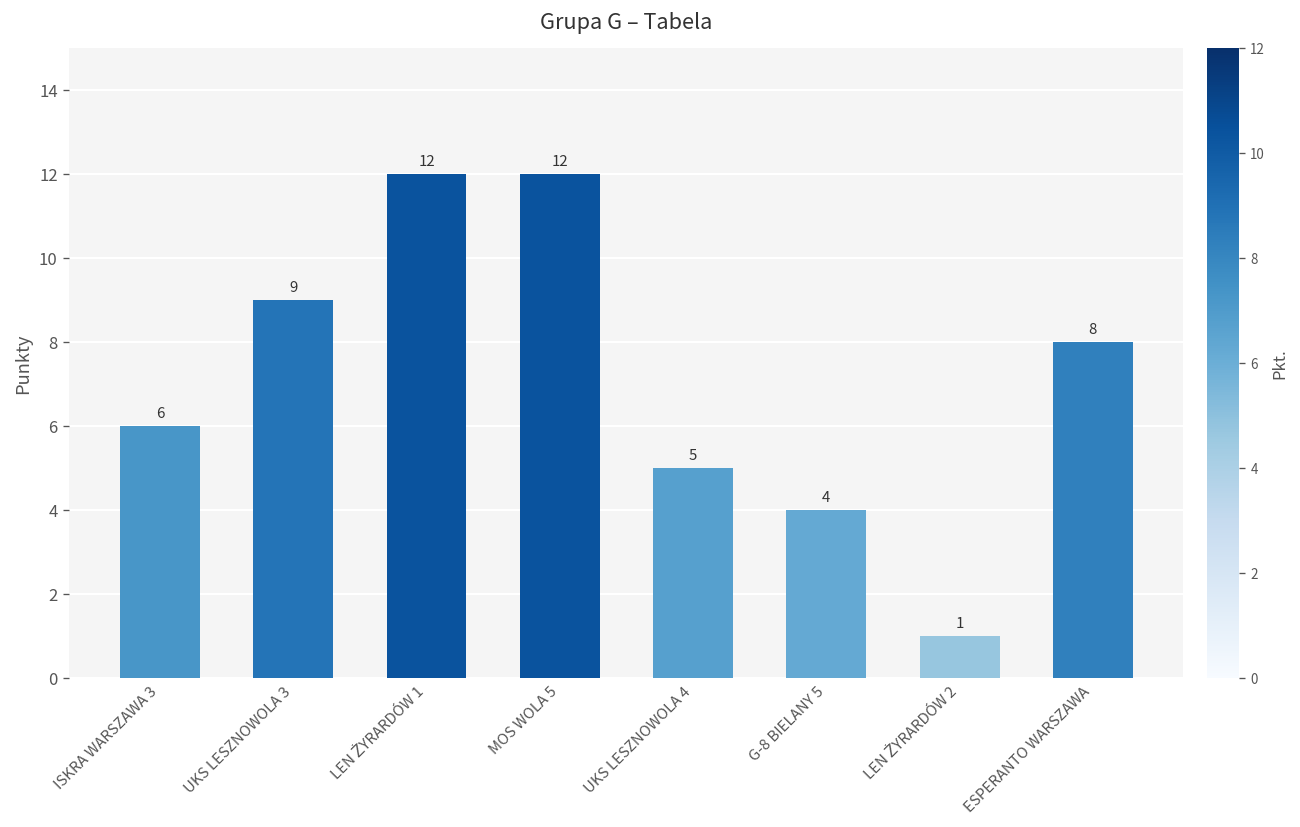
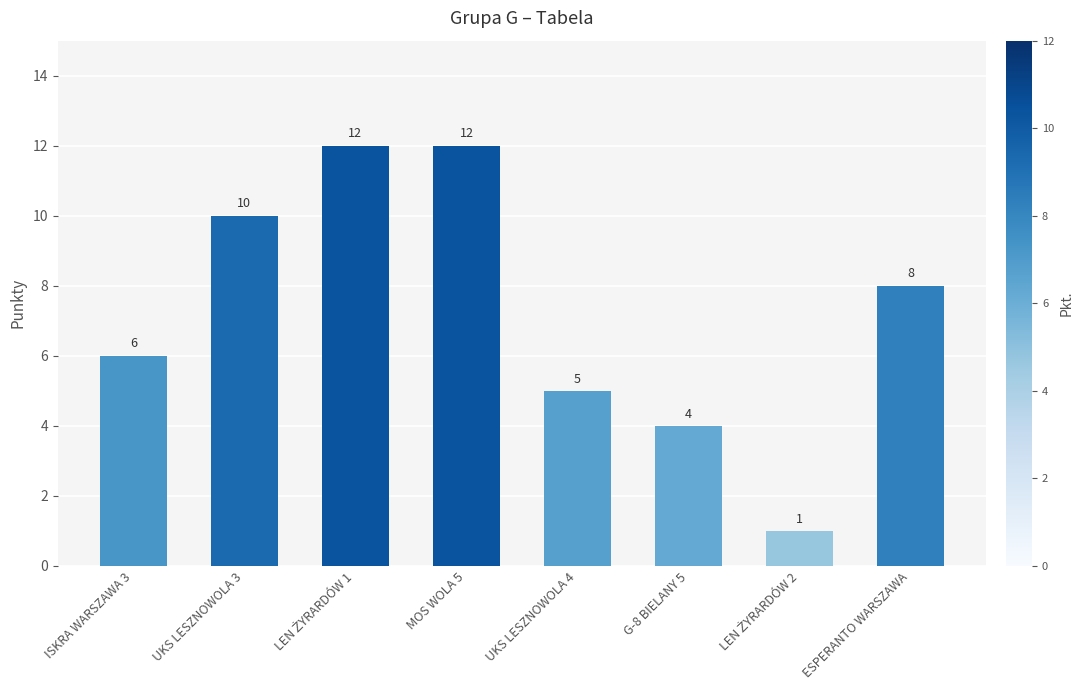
  {
    "ISKRA WARSZAWA 3": 6,
-   "UKS LESZNOWOLA 3": 9,
+   "UKS LESZNOWOLA 3": 10,
    "LEN ŻYRARDÓW 1": 12,
    "MOS WOLA 5": 12,
    "UKS LESZNOWOLA 4": 5,
    "G-8 BIELANY 5": 4,
    "LEN ŻYRARDÓW 2": 1,
    "ESPERANTO WARSZAWA": 8
  }
